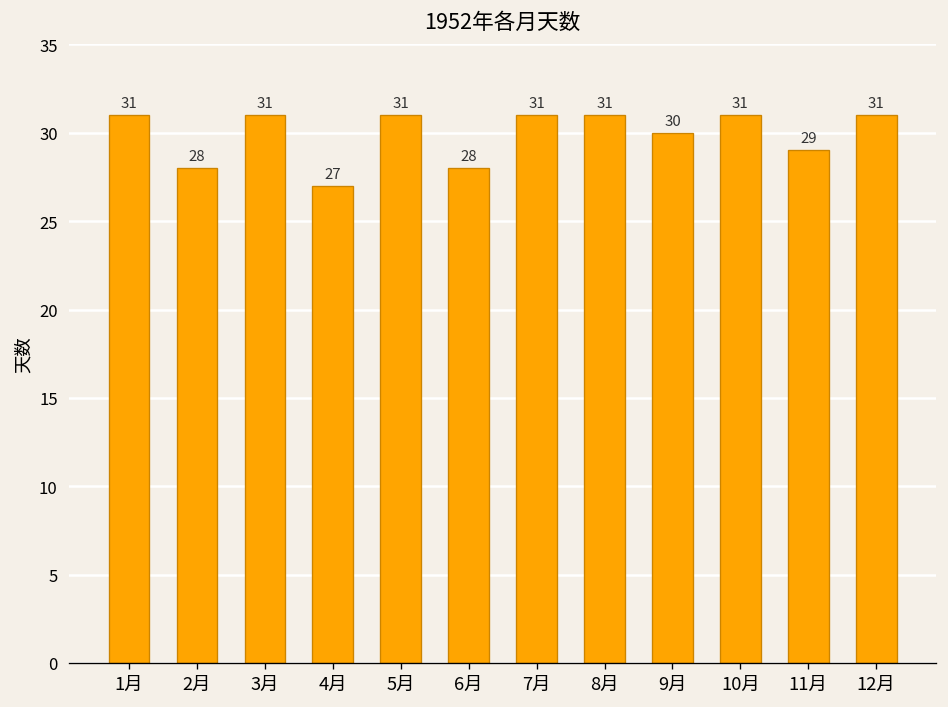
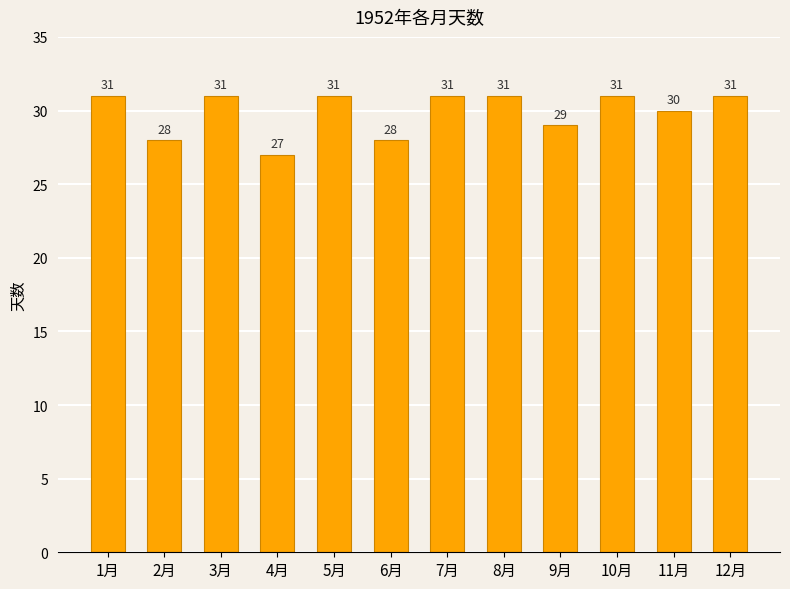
  {
    "1月": 31,
    "2月": 28,
    "3月": 31,
    "4月": 27,
    "5月": 31,
    "6月": 28,
    "7月": 31,
    "8月": 31,
-   "9月": 30,
+   "9月": 29,
    "10月": 31,
-   "11月": 29,
+   "11月": 30,
    "12月": 31
  }
